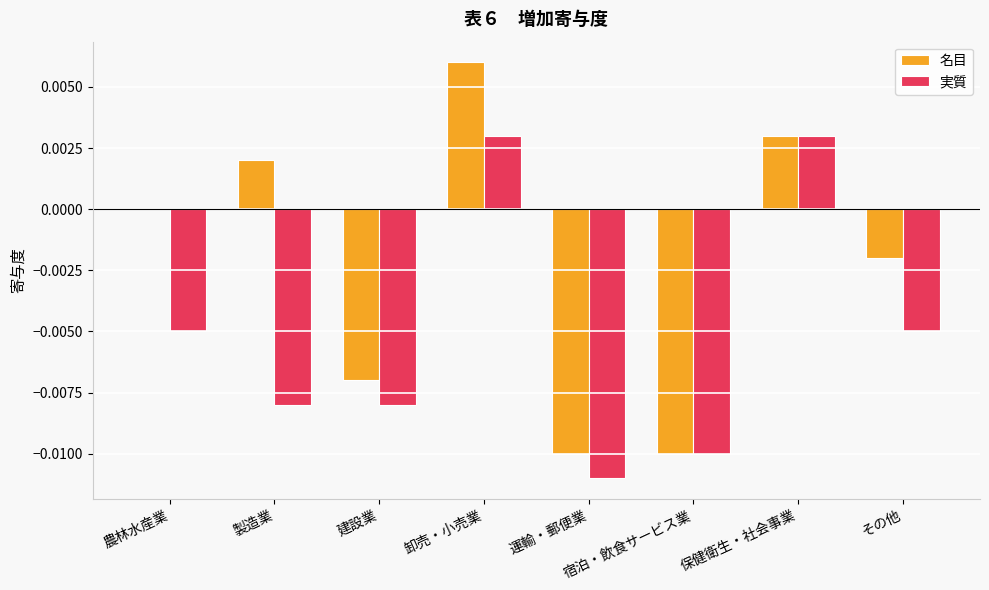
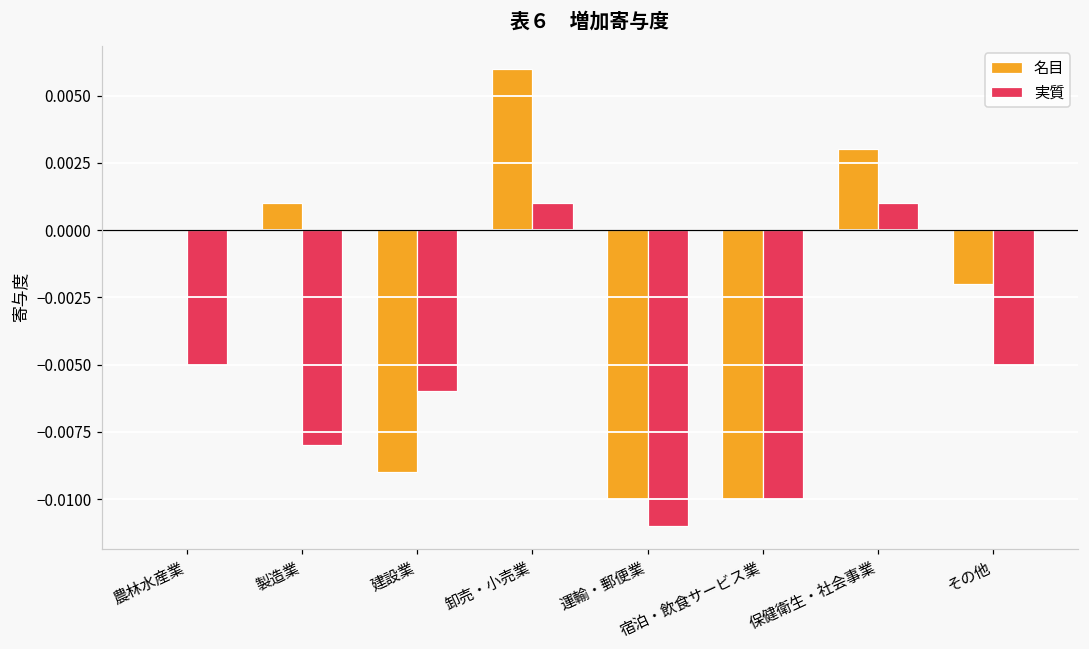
  {
    "名目": {
      "農林水産業": 0.000,
-     "製造業": 0.002,
-     "建設業": -0.007,
+     "製造業": 0.001,
+     "建設業": -0.009,
      "卸売・小売業": 0.006,
      "運輸・郵便業": -0.010,
      "宿泊・飲食サービス業": -0.010,
      "保健衛生・社会事業": 0.003,
      "その他": -0.002
    },
    "実質": {
      "農林水産業": -0.005,
      "製造業": -0.008,
-     "建設業": -0.008,
-     "卸売・小売業": 0.003,
+     "建設業": -0.006,
+     "卸売・小売業": 0.001,
      "運輸・郵便業": -0.011,
      "宿泊・飲食サービス業": -0.010,
-     "保健衛生・社会事業": 0.003,
+     "保健衛生・社会事業": 0.001,
      "その他": -0.005
    }
  }
